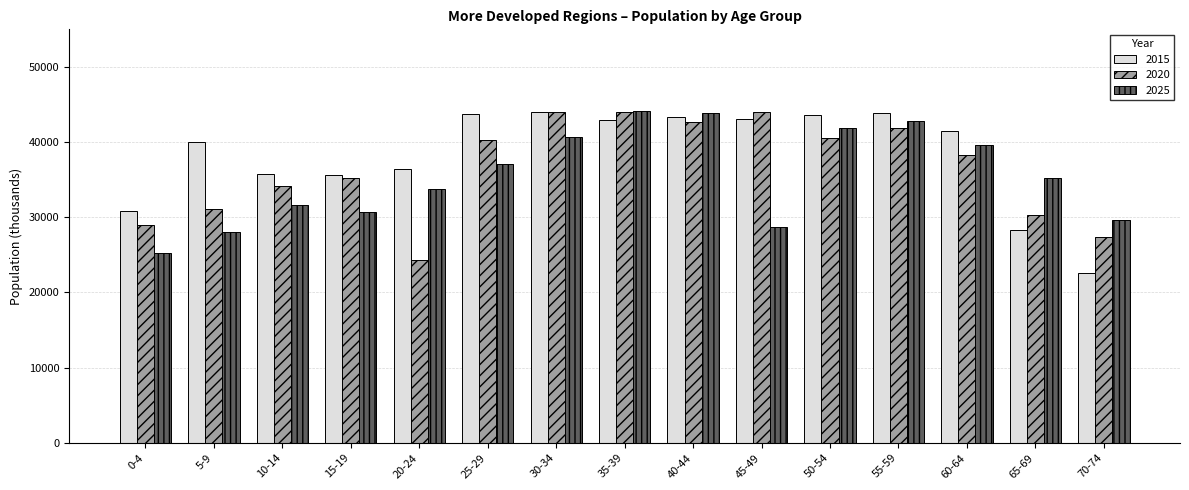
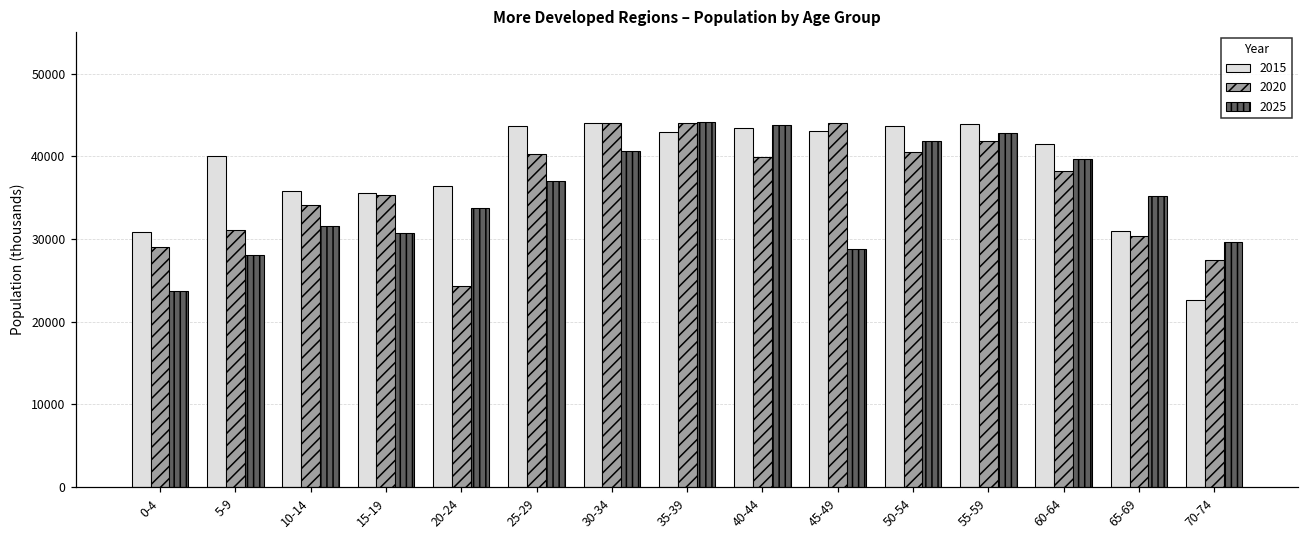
  {
    "2015": {
      "0-4": 31000,
      "5-9": 40000,
      "10-14": 36000,
      "15-19": 36000,
      "20-24": 36000,
      "25-29": 44000,
      "30-34": 44000,
      "35-39": 43000,
      "40-44": 43000,
      "45-49": 43000,
      "50-54": 44000,
      "55-59": 44000,
      "60-64": 41000,
-     "65-69": 28000,
+     "65-69": 31000,
      "70-74": 23000
    },
    "2020": {
      "0-4": 29000,
      "5-9": 31000,
      "10-14": 34000,
      "15-19": 35000,
      "20-24": 24000,
      "25-29": 40000,
      "30-34": 44000,
      "35-39": 44000,
-     "40-44": 43000,
+     "40-44": 40000,
      "45-49": 44000,
      "50-54": 40000,
      "55-59": 42000,
      "60-64": 38000,
      "65-69": 30000,
      "70-74": 27000
    },
    "2025": {
-     "0-4": 25000,
+     "0-4": 24000,
      "5-9": 28000,
      "10-14": 32000,
      "15-19": 31000,
      "20-24": 34000,
      "25-29": 37000,
      "30-34": 41000,
      "35-39": 44000,
      "40-44": 44000,
      "45-49": 29000,
      "50-54": 42000,
      "55-59": 43000,
      "60-64": 40000,
      "65-69": 35000,
      "70-74": 30000
    }
  }
